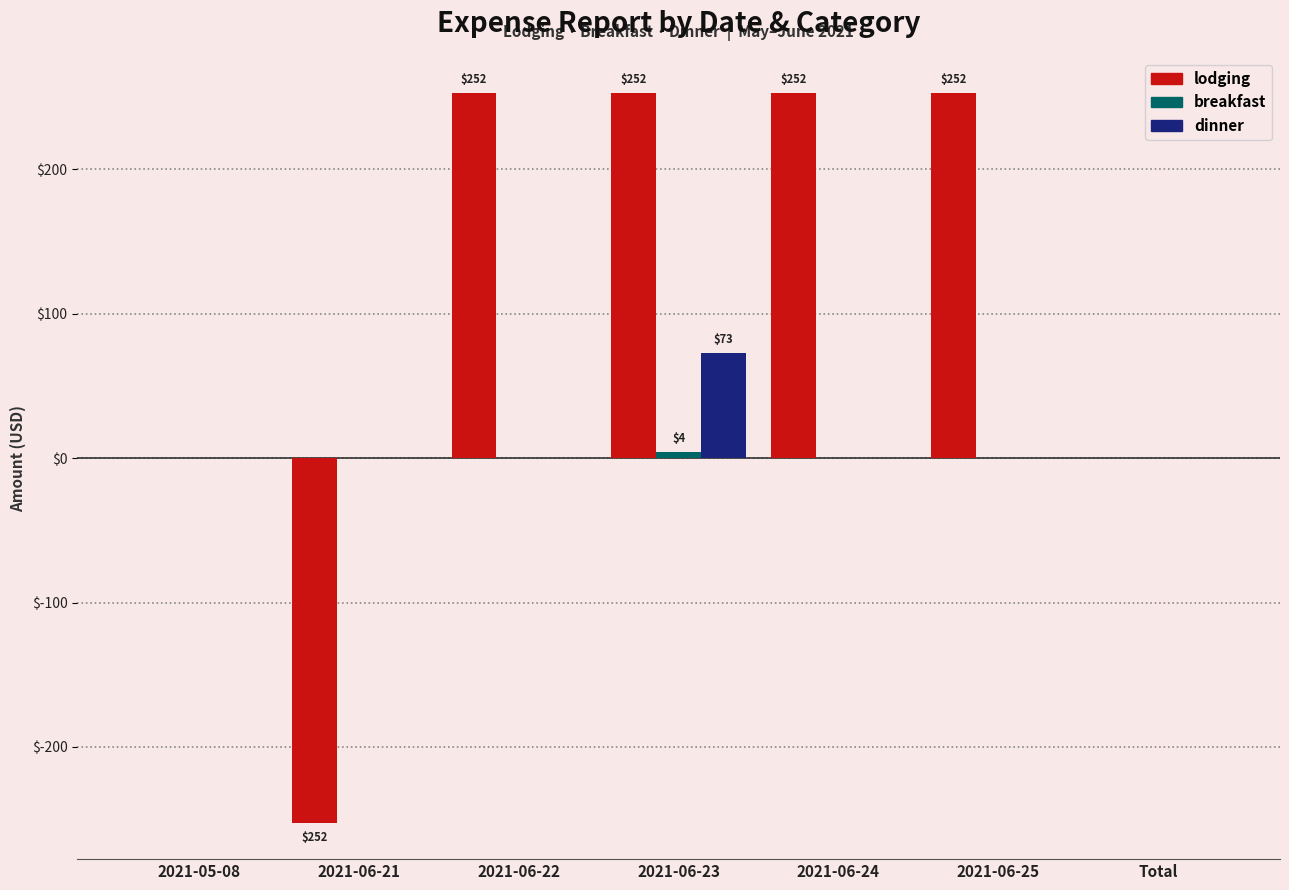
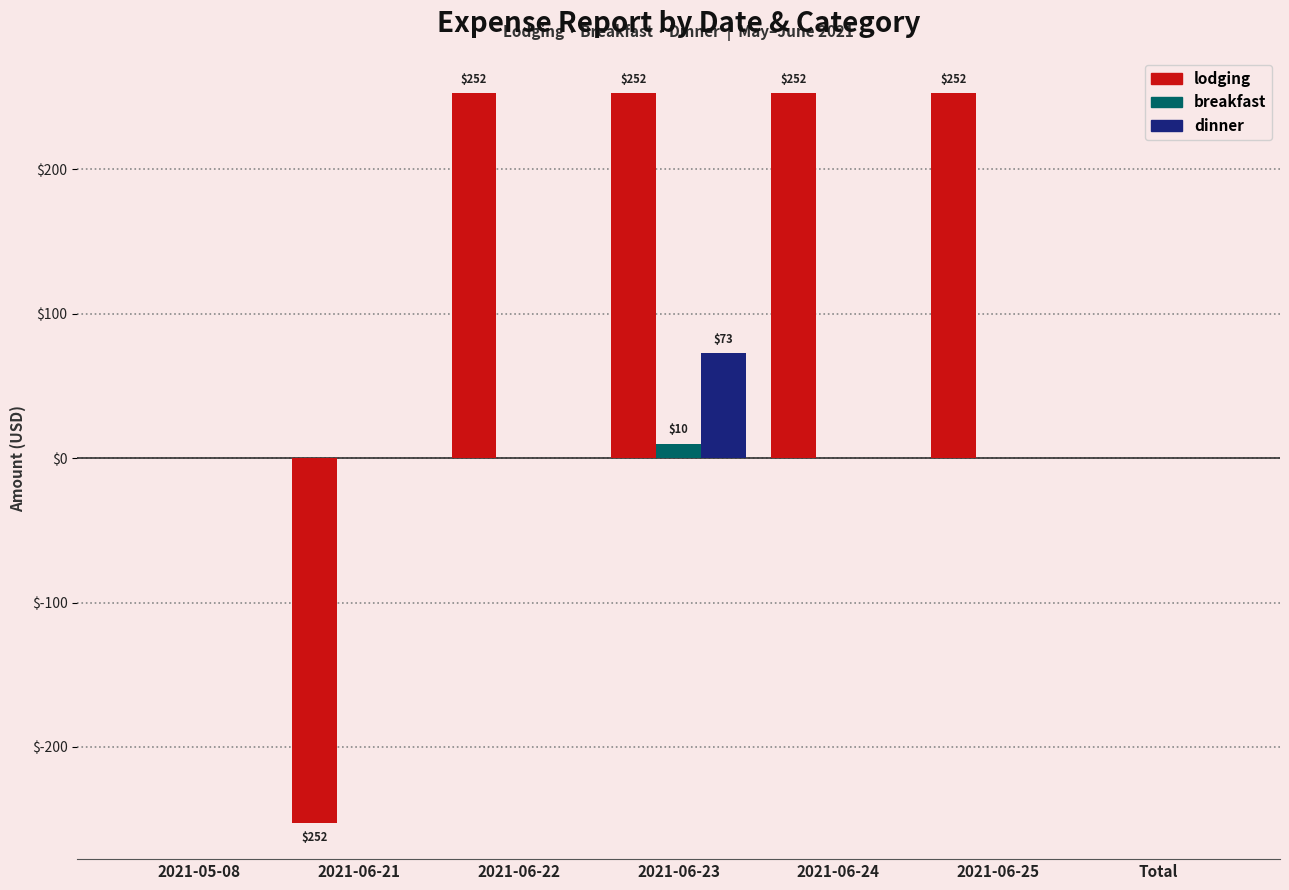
  {
    "lodging": {
      "2021-06-22": "$252",
      "2021-06-23": "$252",
      "2021-06-24": "$252",
      "2021-06-25": "$252"
    },
    "breakfast": {
-     "2021-06-23": "$4"
+     "2021-06-23": "$10"
    },
    "dinner": {
      "2021-06-23": "$73"
    }
  }
